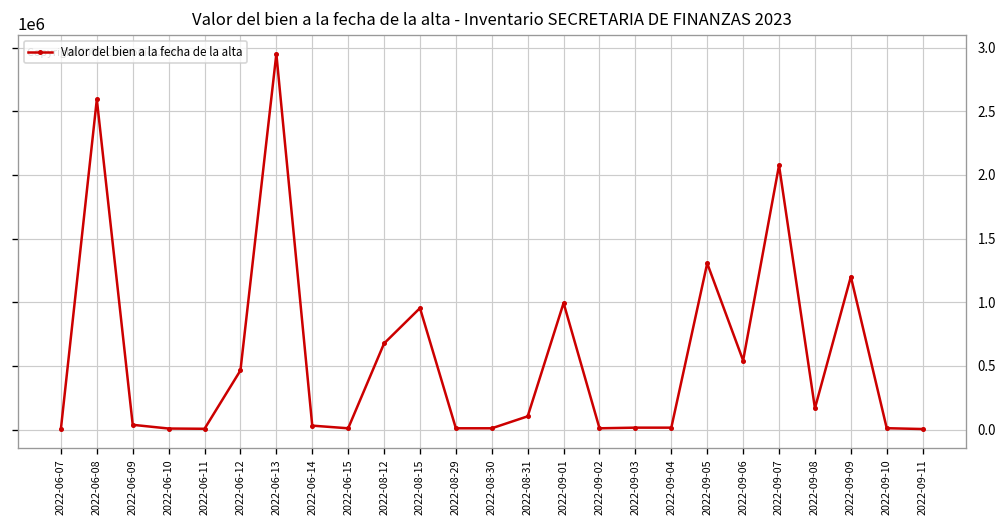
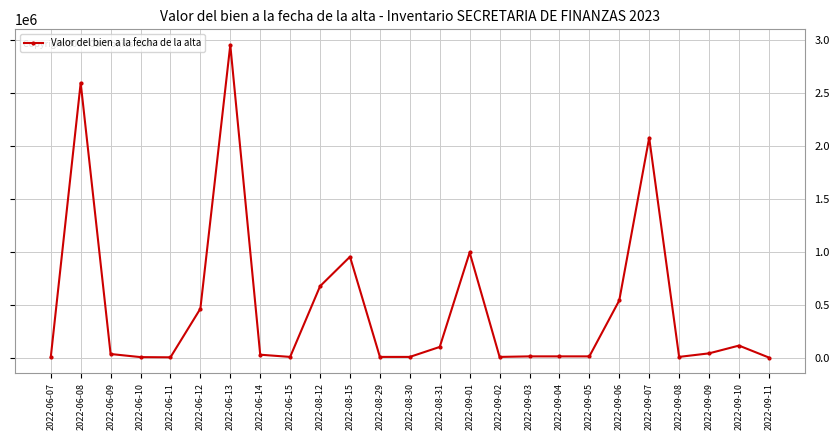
  {
    "2022-06-07": 10000,
    "2022-06-08": 2590000,
    "2022-06-09": 40000,
    "2022-06-10": 10000,
    "2022-06-11": 10000,
    "2022-06-12": 460000,
    "2022-06-13": 2950000,
    "2022-06-14": 30000,
    "2022-06-15": 10000,
    "2022-08-12": 680000,
    "2022-08-15": 950000,
    "2022-08-29": 10000,
    "2022-08-30": 10000,
    "2022-08-31": 100000,
    "2022-09-01": 990000,
    "2022-09-02": 10000,
    "2022-09-03": 20000,
    "2022-09-04": 20000,
-   "2022-09-05": 1310000,
+   "2022-09-05": 20000,
    "2022-09-06": 540000,
    "2022-09-07": 2080000,
-   "2022-09-08": 170000,
-   "2022-09-09": 1200000,
-   "2022-09-10": 10000,
+   "2022-09-08": 10000,
+   "2022-09-09": 40000,
+   "2022-09-10": 120000,
    "2022-09-11": 0
  }
